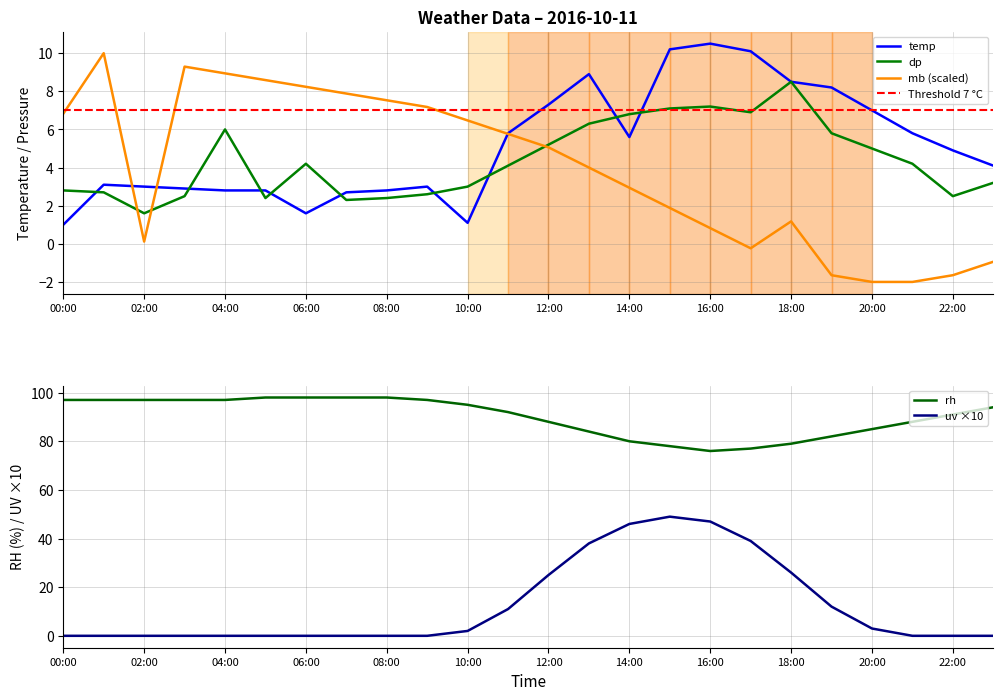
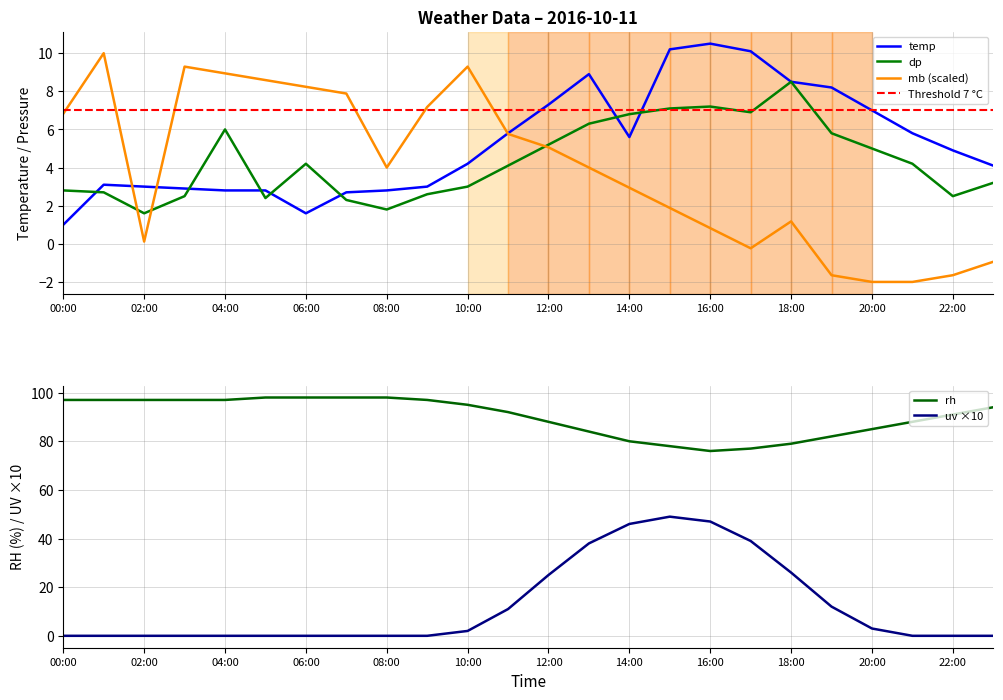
  {
    "Weather Data – 2016-10-11": {
      "temp": {
        "00:00": 1.0,
        "02:00": 3.0,
        "04:00": 2.8,
        "06:00": 1.6,
        "08:00": 2.8,
-       "10:00": 1.1,
+       "10:00": 4.2,
        "12:00": 7.3,
        "14:00": 5.6,
        "16:00": 10.5,
        "20:00": 7.0,
        "22:00": 4.9
      },
      "dp": {
        "00:00": 2.8,
        "02:00": 1.6,
        "04:00": 6.0,
        "06:00": 4.2,
-       "08:00": 2.4,
+       "08:00": 1.8,
        "10:00": 3.0,
        "12:00": 5.2,
        "14:00": 6.8,
        "16:00": 7.2,
        "20:00": 5.0,
        "22:00": 2.5
      },
      "mb (scaled)": {
        "00:00": 6.8,
        "02:00": 0.1,
        "04:00": 8.9,
        "06:00": 8.2,
-       "08:00": 7.5,
-       "10:00": 6.5,
+       "08:00": 4.0,
+       "10:00": 9.3,
        "12:00": 5.1,
        "14:00": 2.9,
        "16:00": 0.8,
        "18:00": 1.2,
        "20:00": -2.0,
        "22:00": -1.6
      }
    }
  }
